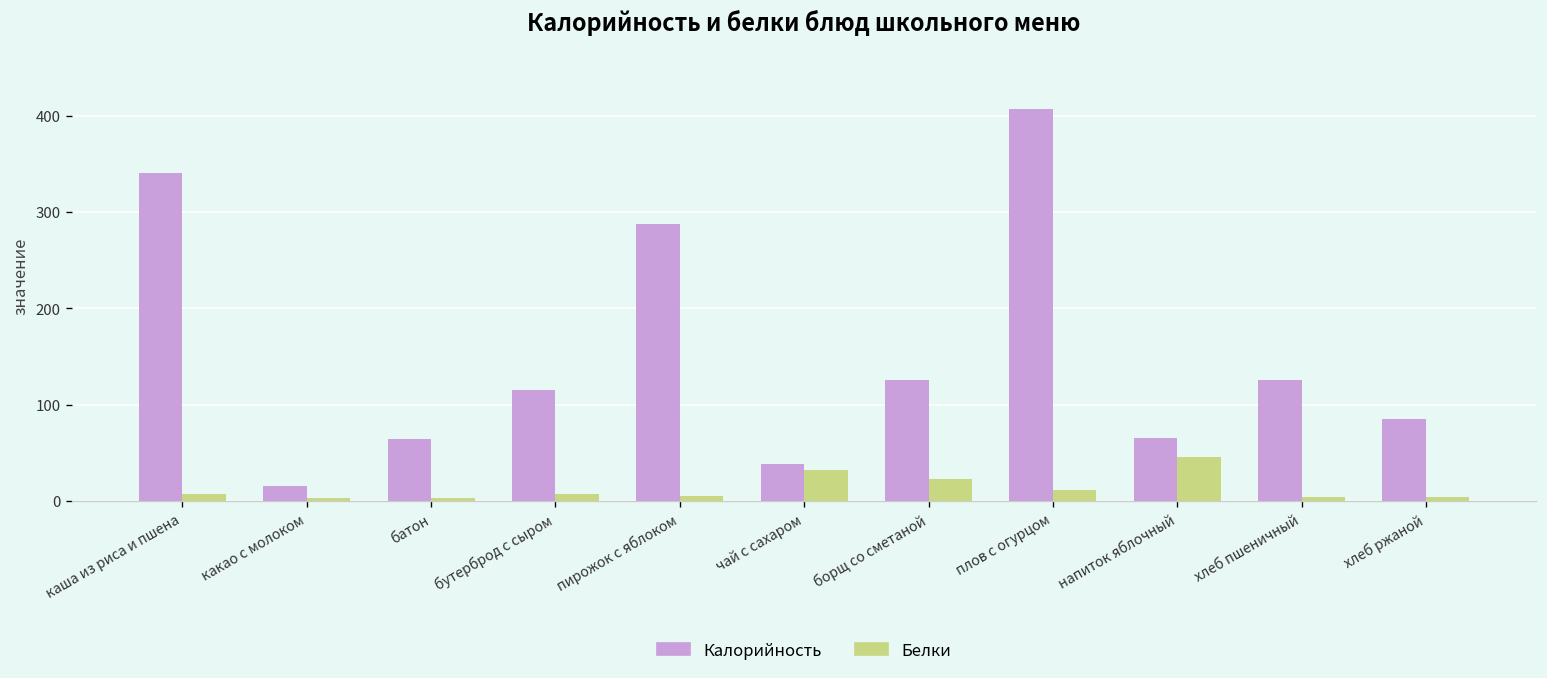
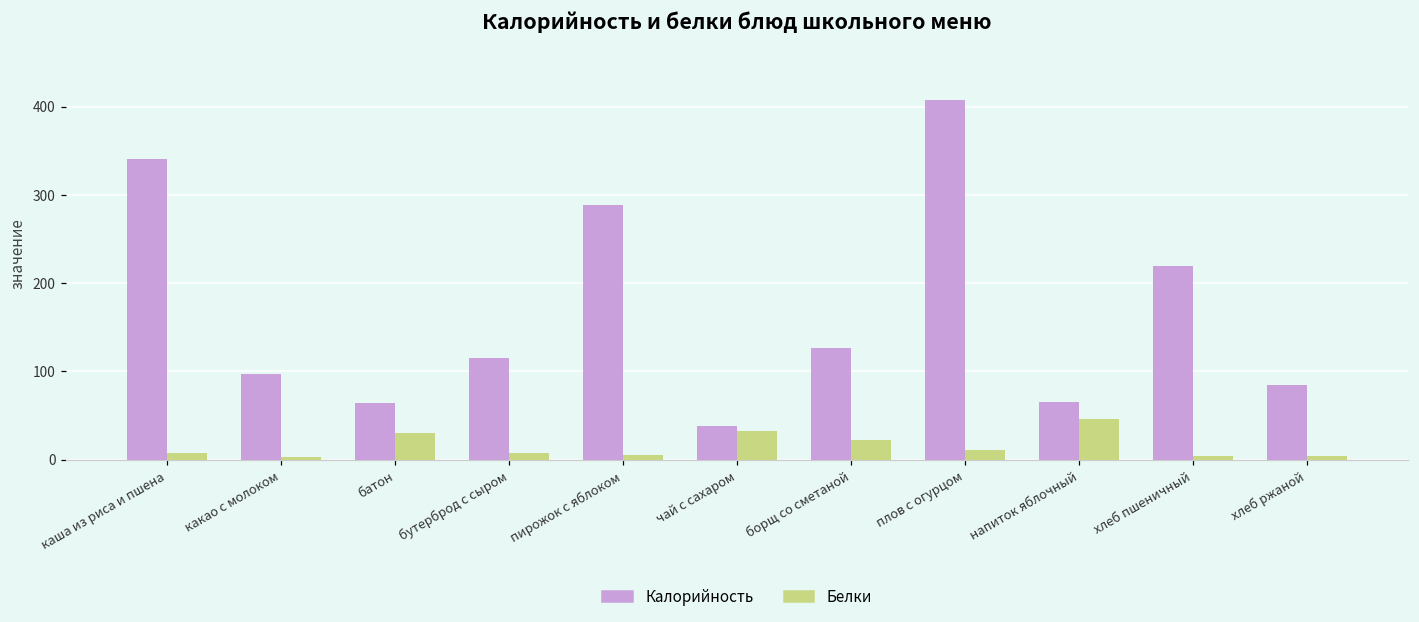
  {
    "Калорийность": {
      "каша из риса и пшена": 340,
-     "какао с молоком": 20,
+     "какао с молоком": 100,
      "батон": 60,
      "бутерброд с сыром": 120,
      "пирожок с яблоком": 290,
      "чай с сахаром": 40,
      "борщ со сметаной": 130,
      "плов с огурцом": 410,
      "напиток яблочный": 70,
-     "хлеб пшеничный": 130,
+     "хлеб пшеничный": 220,
      "хлеб ржаной": 90
    },
    "Белки": {
      "каша из риса и пшена": 10,
      "какао с молоком": 0,
-     "батон": 0,
+     "батон": 30,
      "бутерброд с сыром": 10,
      "пирожок с яблоком": 0,
      "чай с сахаром": 30,
      "борщ со сметаной": 20,
      "плов с огурцом": 10,
      "напиток яблочный": 50,
      "хлеб пшеничный": 0,
      "хлеб ржаной": 0
    }
  }
